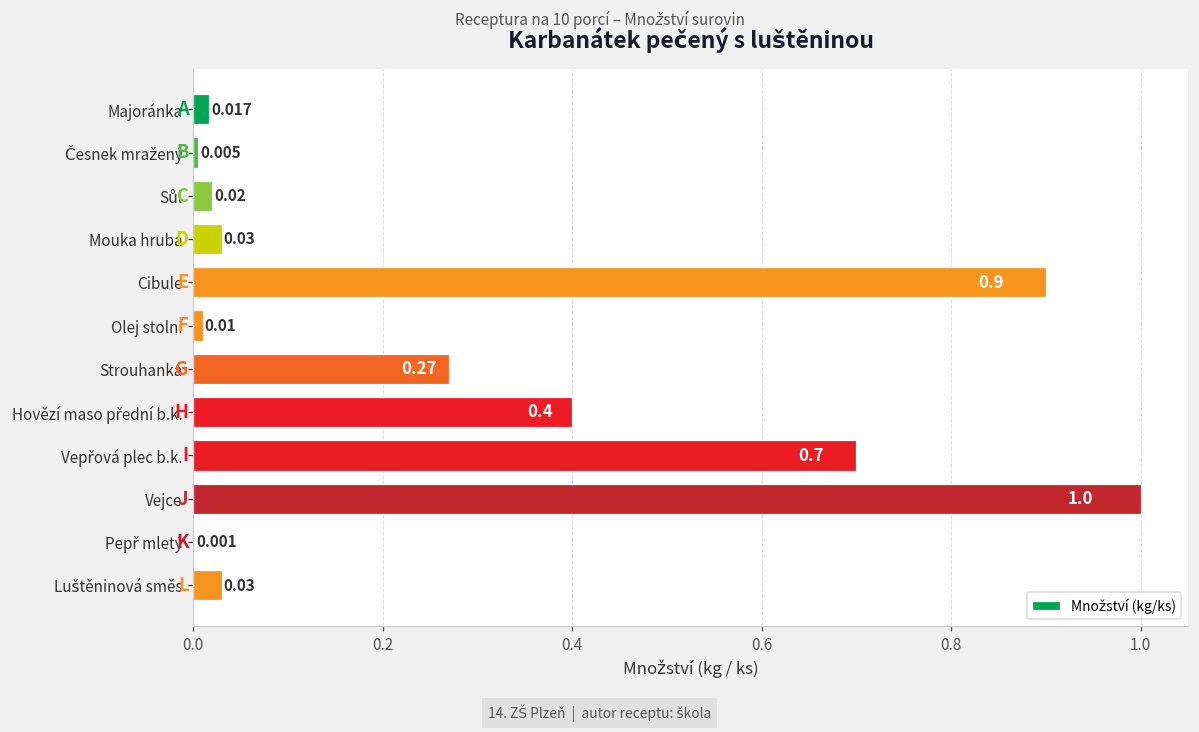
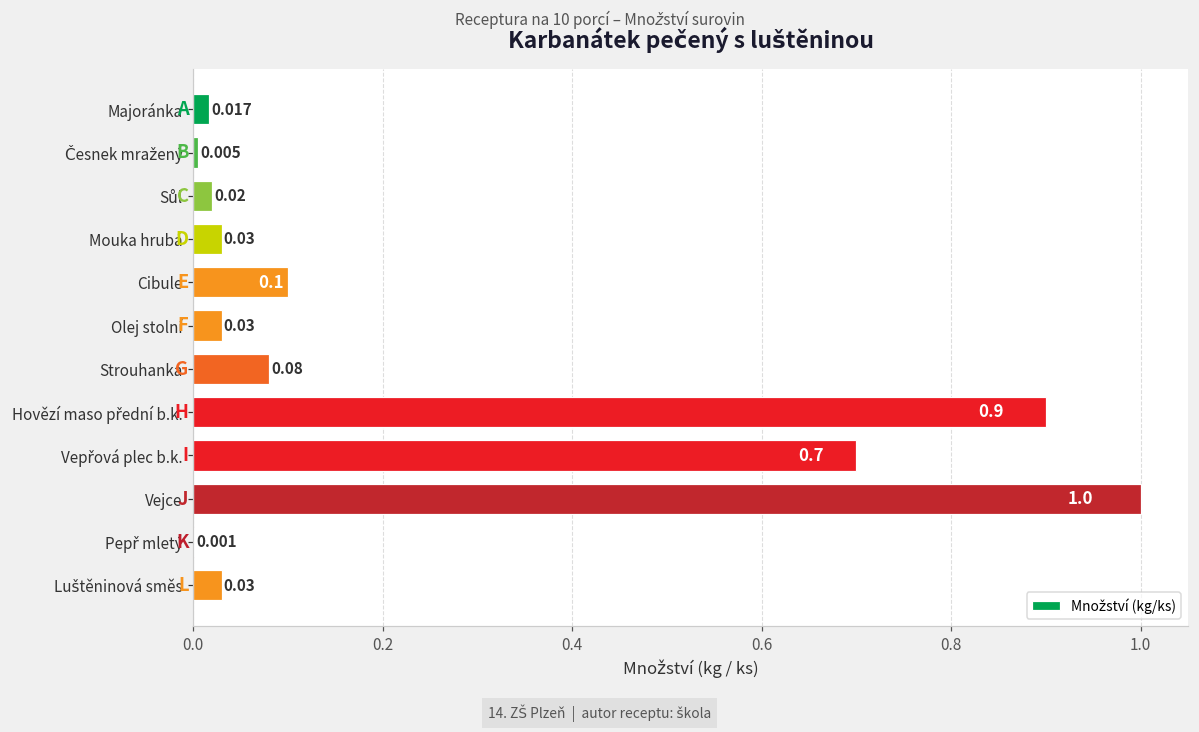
  {
    "Majoránka": 0.017,
    "Česnek mražený": 0.005,
    "Sůl": 0.02,
    "Mouka hrubá": 0.03,
-   "Cibule": 0.9,
-   "Olej stolní": 0.01,
-   "Strouhanka": 0.27,
-   "Hovězí maso přední b.k.": 0.4,
+   "Cibule": 0.1,
+   "Olej stolní": 0.03,
+   "Strouhanka": 0.08,
+   "Hovězí maso přední b.k.": 0.9,
    "Vepřová plec b.k.": 0.7,
    "Vejce": 1.0,
    "Pepř mletý": 0.001,
    "Luštěninová směs": 0.03
  }
